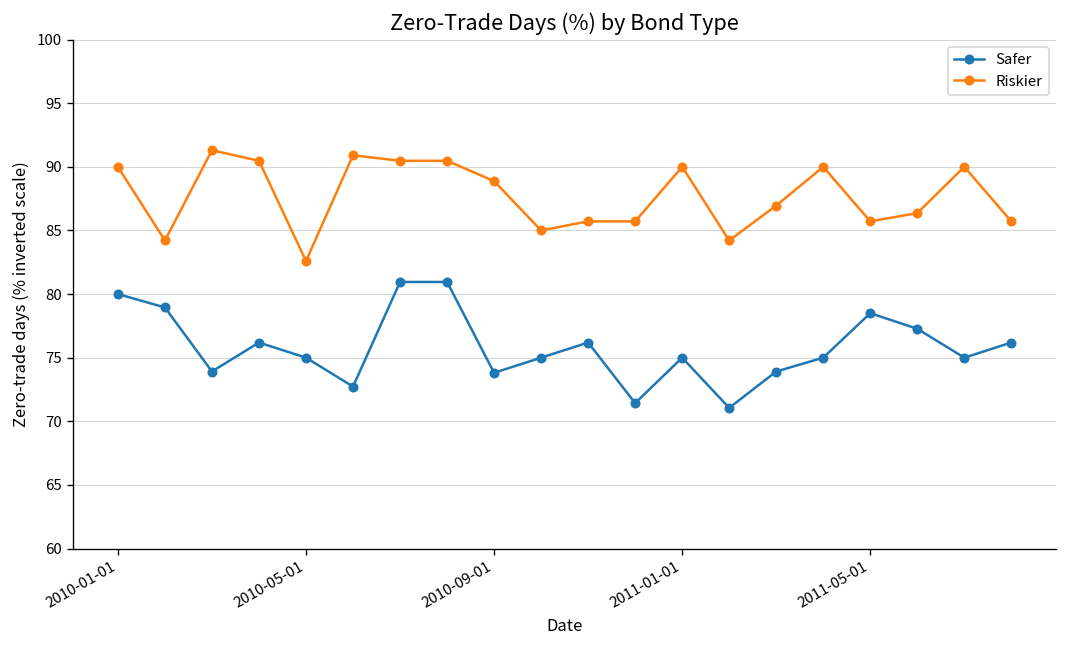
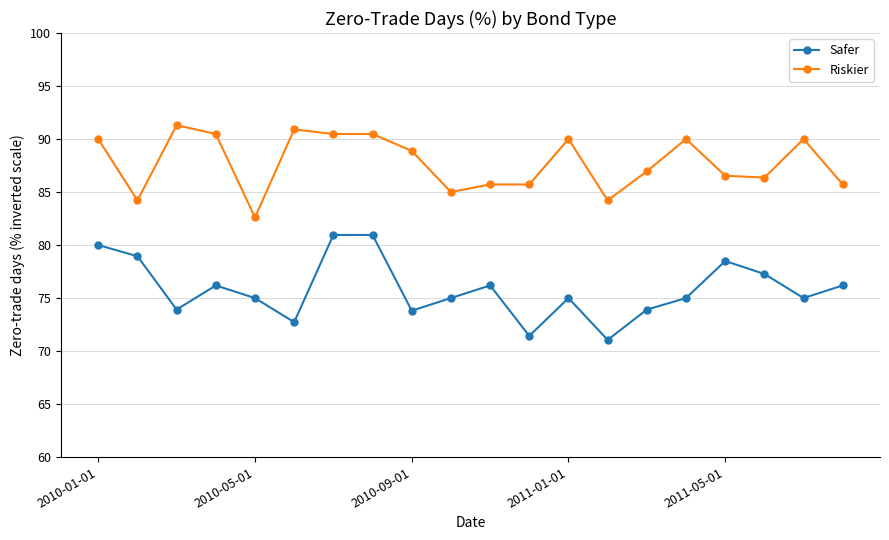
  {
    "Safer": {
      "2010-01-01": 80.0,
      "2010-05-01": 75.0,
      "2010-09-01": 73.8,
      "2011-01-01": 75.0,
      "2011-05-01": 78.5
    },
    "Riskier": {
      "2010-01-01": 90.0,
      "2010-05-01": 82.6,
      "2010-09-01": 88.9,
      "2011-01-01": 90.0,
-     "2011-05-01": 85.7
+     "2011-05-01": 86.5
    }
  }
